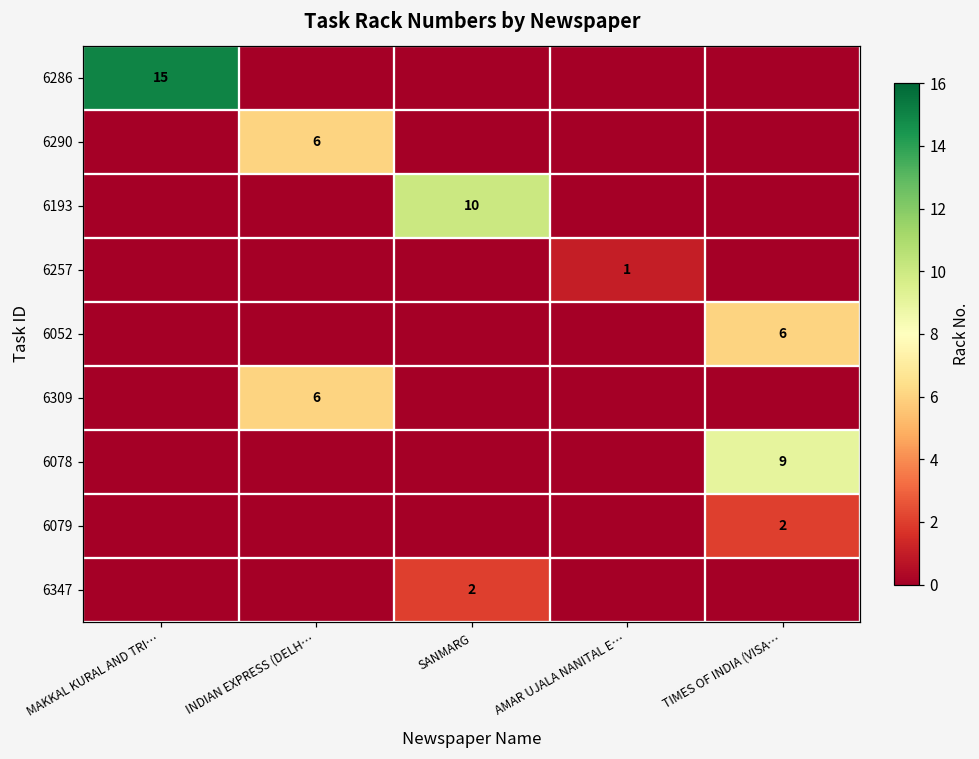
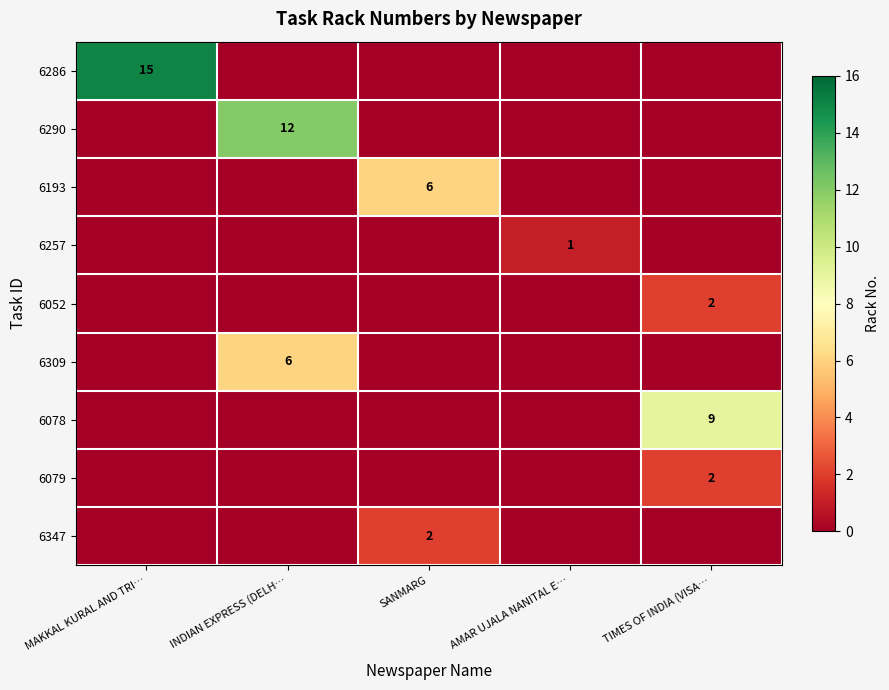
  {
    "6286": {
      "MAKKAL KURAL AND TRI…": 15
    },
    "6290": {
-     "INDIAN EXPRESS (DELH…": 6
+     "INDIAN EXPRESS (DELH…": 12
    },
    "6193": {
-     "SANMARG": 10
+     "SANMARG": 6
    },
    "6257": {
      "AMAR UJALA NANITAL E…": 1
    },
    "6052": {
-     "TIMES OF INDIA (VISA…": 6
+     "TIMES OF INDIA (VISA…": 2
    },
    "6309": {
      "INDIAN EXPRESS (DELH…": 6
    },
    "6078": {
      "TIMES OF INDIA (VISA…": 9
    },
    "6079": {
      "TIMES OF INDIA (VISA…": 2
    },
    "6347": {
      "SANMARG": 2
    }
  }
